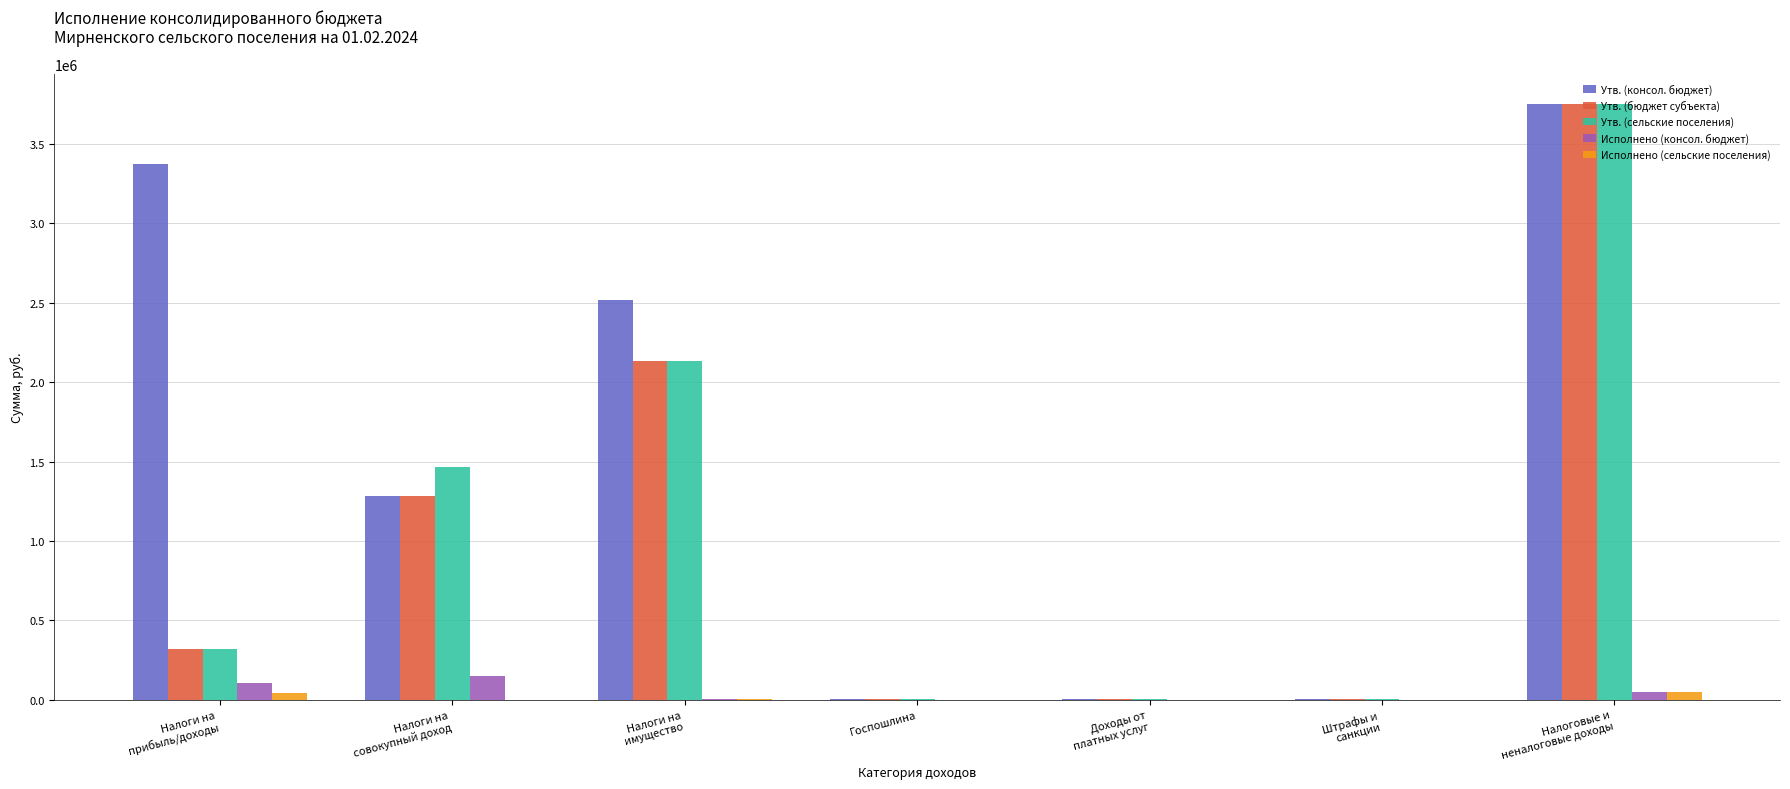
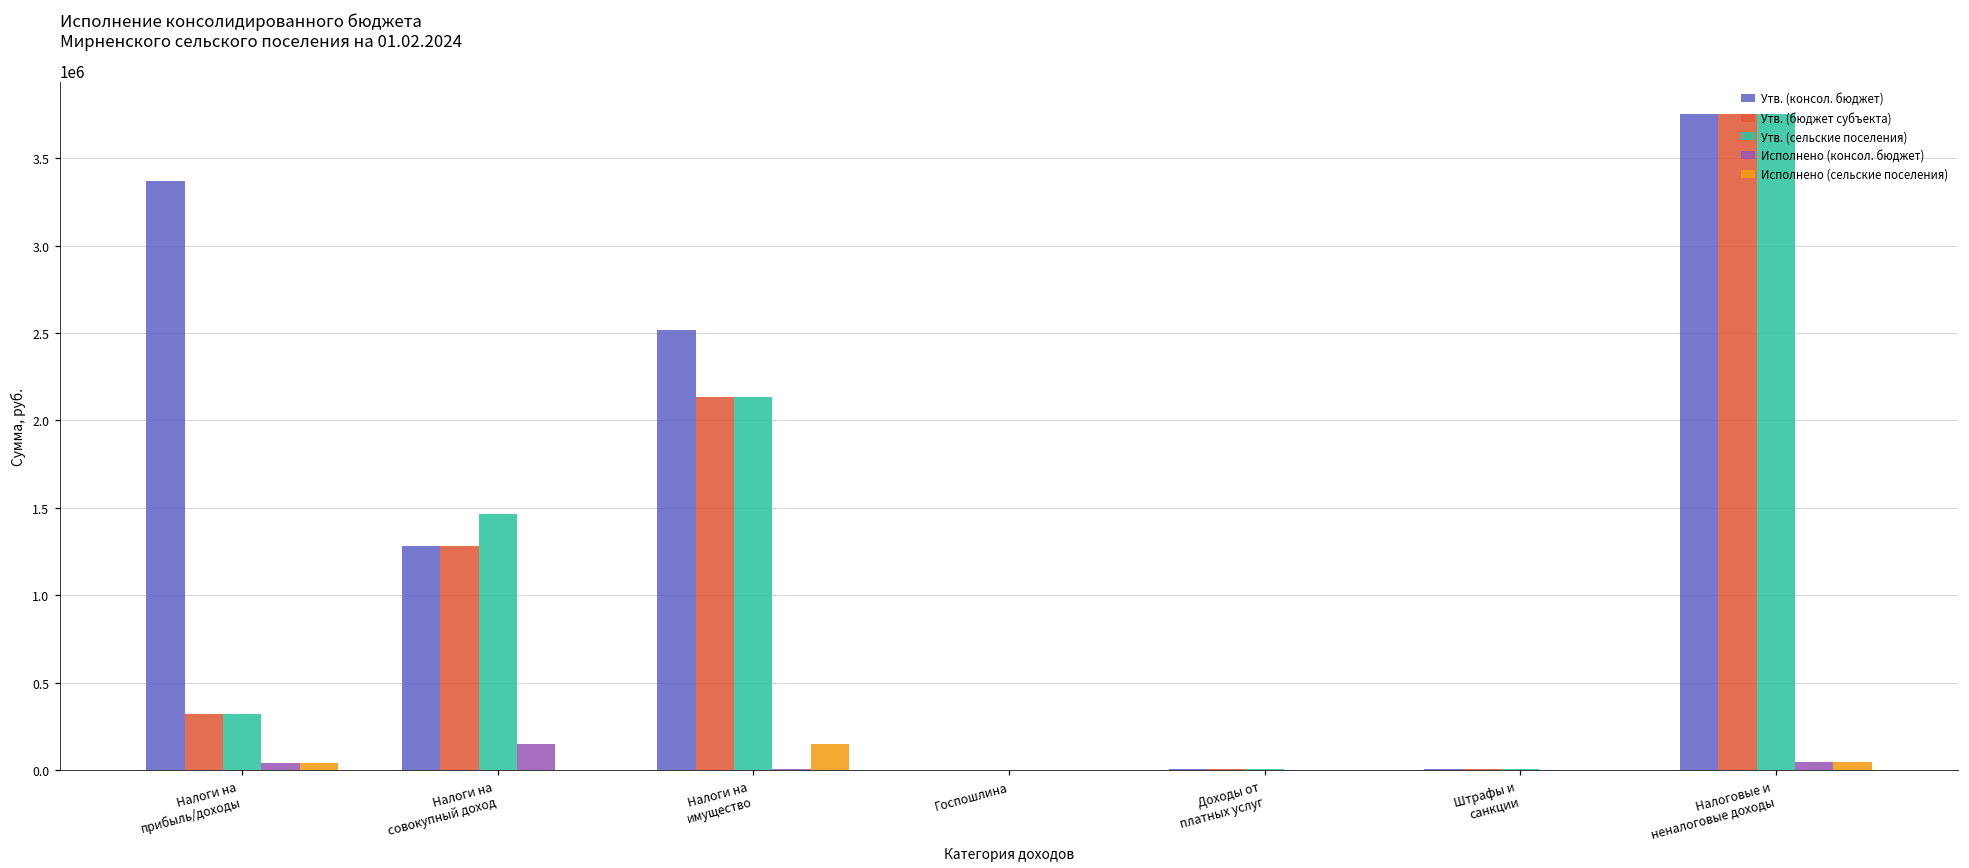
  {
    "Утв. (консол. бюджет)": {
      "Налоги на прибыль/доходы": 3370000,
      "Налоги на совокупный доход": 1280000,
      "Налоги на имущество": 2520000,
      "Налоговые и неналоговые доходы": 3750000
    },
    "Утв. (бюджет субъекта)": {
      "Налоги на прибыль/доходы": 320000,
      "Налоги на совокупный доход": 1280000,
      "Налоги на имущество": 2130000,
      "Налоговые и неналоговые доходы": 3750000
    },
    "Утв. (сельские поселения)": {
      "Налоги на прибыль/доходы": 320000,
      "Налоги на совокупный доход": 1470000,
      "Налоги на имущество": 2130000,
      "Налоговые и неналоговые доходы": 3750000
    },
    "Исполнено (консол. бюджет)": {
-     "Налоги на прибыль/доходы": 110000,
+     "Налоги на прибыль/доходы": 40000,
      "Налоги на совокупный доход": 150000,
      "Госпошлина": 0,
      "Доходы от платных услуг": 0,
      "Штрафы и санкции": 0,
      "Налоговые и неналоговые доходы": 50000
    },
    "Исполнено (сельские поселения)": {
      "Налоги на прибыль/доходы": 40000,
-     "Налоги на имущество": 10000,
+     "Налоги на имущество": 150000,
      "Госпошлина": 0,
      "Доходы от платных услуг": 0,
      "Штрафы и санкции": 0,
      "Налоговые и неналоговые доходы": 50000
    }
  }
